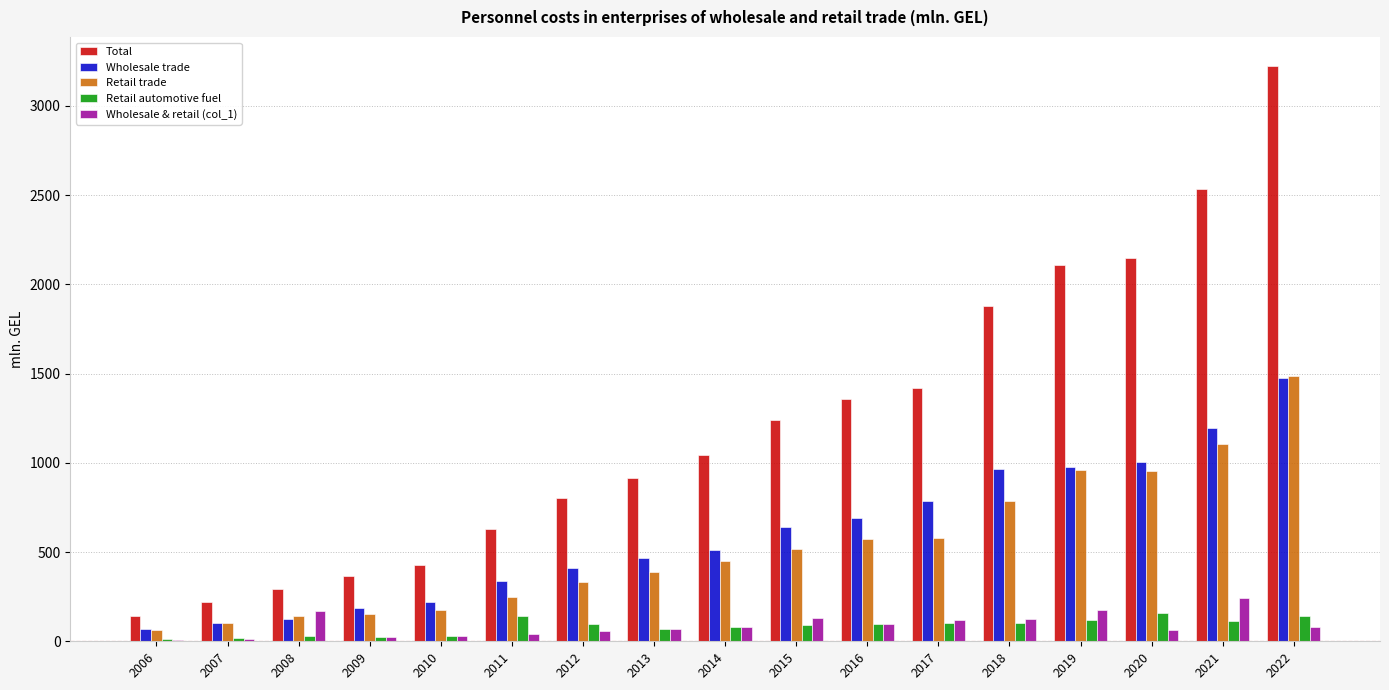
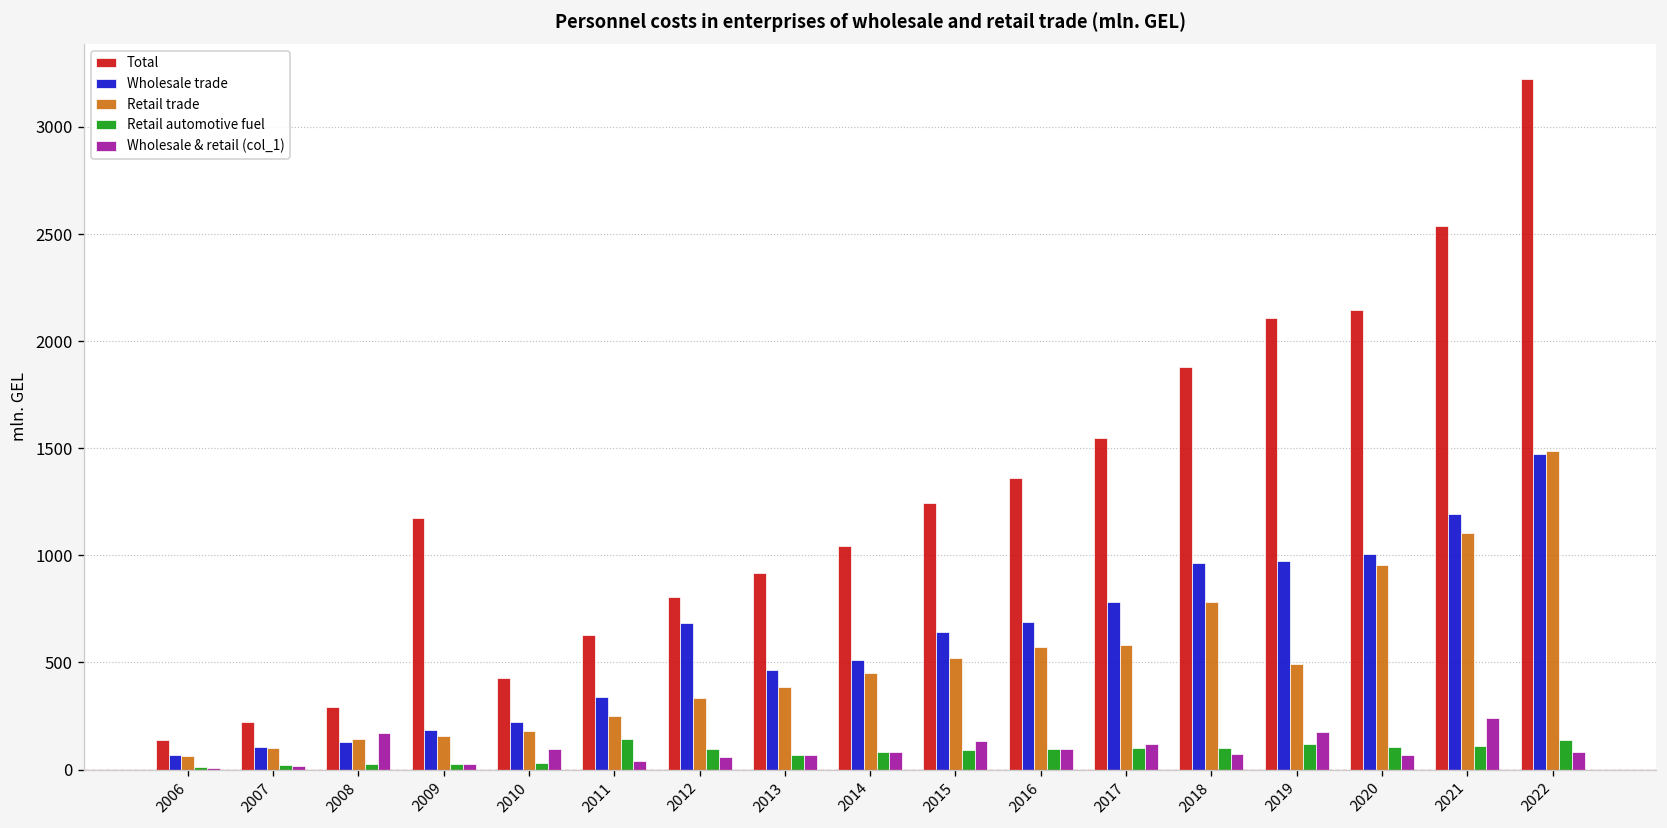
  {
    "Total": {
      "2006": 140,
      "2007": 220,
      "2008": 290,
-     "2009": 360,
+     "2009": 1170,
      "2010": 430,
      "2011": 630,
      "2012": 800,
      "2013": 920,
      "2014": 1040,
      "2015": 1240,
      "2016": 1360,
-     "2017": 1420,
+     "2017": 1550,
      "2018": 1880,
      "2019": 2110,
      "2020": 2150,
      "2021": 2540,
      "2022": 3220
    },
    "Wholesale trade": {
      "2006": 70,
      "2007": 100,
      "2008": 130,
      "2009": 180,
      "2010": 220,
      "2011": 340,
-     "2012": 410,
+     "2012": 690,
      "2013": 460,
      "2014": 510,
      "2015": 640,
      "2016": 690,
      "2017": 780,
      "2018": 970,
      "2019": 970,
      "2020": 1010,
      "2021": 1190,
      "2022": 1470
    },
    "Retail trade": {
      "2006": 60,
      "2007": 100,
      "2008": 140,
      "2009": 160,
      "2010": 180,
      "2011": 250,
      "2012": 330,
      "2013": 390,
      "2014": 450,
      "2015": 520,
      "2016": 570,
      "2017": 580,
      "2018": 780,
-     "2019": 960,
+     "2019": 490,
      "2020": 950,
      "2021": 1100,
      "2022": 1490
    },
    "Retail automotive fuel": {
      "2007": 20,
      "2008": 30,
      "2009": 30,
      "2010": 30,
      "2011": 140,
      "2012": 100,
      "2013": 70,
      "2014": 80,
      "2015": 90,
      "2016": 100,
      "2017": 100,
      "2018": 100,
      "2019": 120,
-     "2020": 160,
+     "2020": 110,
      "2021": 110,
      "2022": 140
    },
    "Wholesale & retail (col_1)": {
      "2007": 10,
      "2008": 170,
      "2009": 30,
-     "2010": 30,
+     "2010": 90,
      "2011": 40,
      "2012": 60,
      "2013": 70,
      "2014": 80,
      "2015": 130,
      "2016": 100,
      "2017": 120,
-     "2018": 130,
+     "2018": 70,
      "2019": 180,
      "2020": 70,
      "2021": 240,
      "2022": 80
    }
  }
